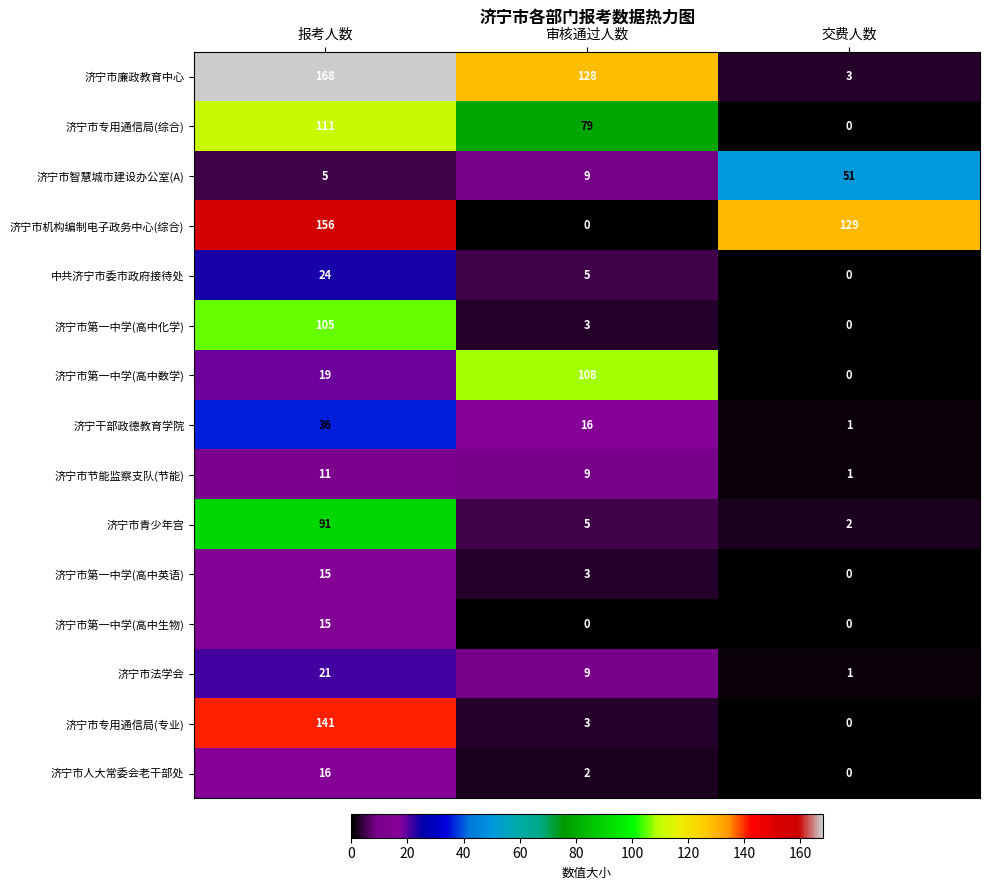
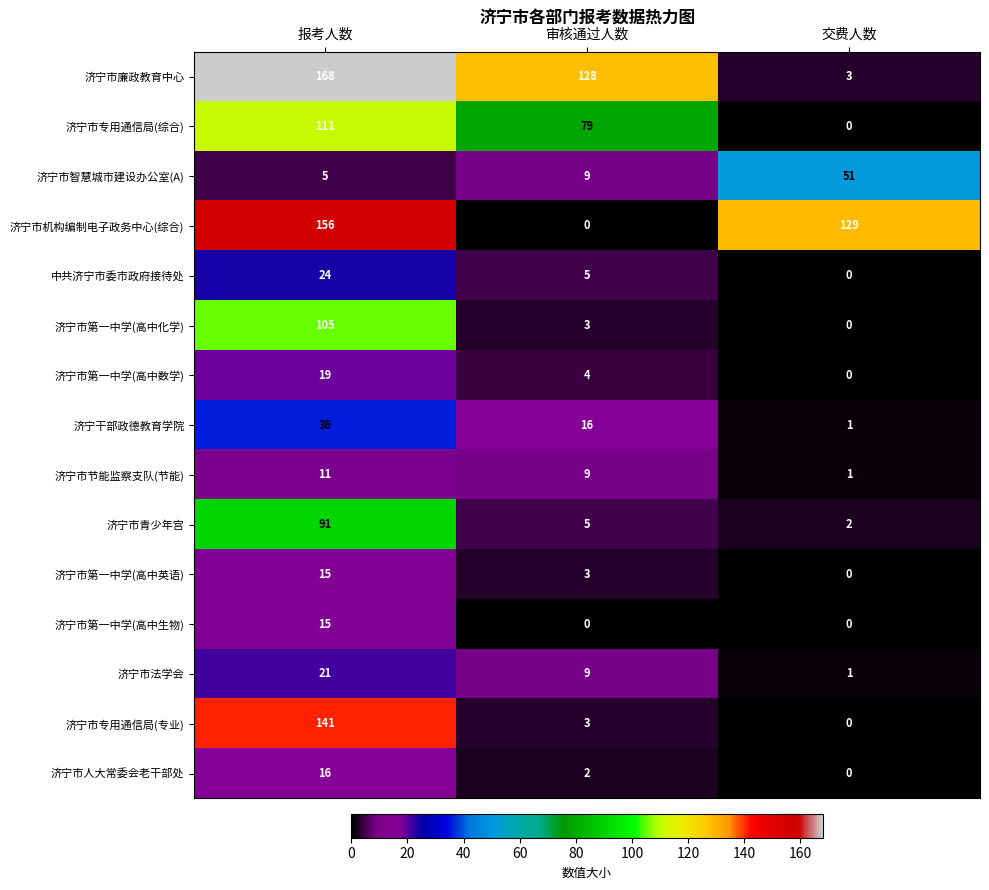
  {
    "济宁市廉政教育中心": {
      "报考人数": 168,
      "审核通过人数": 128,
      "交费人数": 3
    },
    "济宁市专用通信局(综合)": {
      "报考人数": 111,
      "审核通过人数": 79,
      "交费人数": 0
    },
    "济宁市智慧城市建设办公室(A)": {
      "报考人数": 5,
      "审核通过人数": 9,
      "交费人数": 51
    },
    "济宁市机构编制电子政务中心(综合)": {
      "报考人数": 156,
      "审核通过人数": 0,
      "交费人数": 129
    },
    "中共济宁市委市政府接待处": {
      "报考人数": 24,
      "审核通过人数": 5,
      "交费人数": 0
    },
    "济宁市第一中学(高中化学)": {
      "报考人数": 105,
      "审核通过人数": 3,
      "交费人数": 0
    },
    "济宁市第一中学(高中数学)": {
      "报考人数": 19,
-     "审核通过人数": 108,
+     "审核通过人数": 4,
      "交费人数": 0
    },
    "济宁干部政德教育学院": {
      "报考人数": 36,
      "审核通过人数": 16,
      "交费人数": 1
    },
    "济宁市节能监察支队(节能)": {
      "报考人数": 11,
      "审核通过人数": 9,
      "交费人数": 1
    },
    "济宁市青少年宫": {
      "报考人数": 91,
      "审核通过人数": 5,
      "交费人数": 2
    },
    "济宁市第一中学(高中英语)": {
      "报考人数": 15,
      "审核通过人数": 3,
      "交费人数": 0
    },
    "济宁市第一中学(高中生物)": {
      "报考人数": 15,
      "审核通过人数": 0,
      "交费人数": 0
    },
    "济宁市法学会": {
      "报考人数": 21,
      "审核通过人数": 9,
      "交费人数": 1
    },
    "济宁市专用通信局(专业)": {
      "报考人数": 141,
      "审核通过人数": 3,
      "交费人数": 0
    },
    "济宁市人大常委会老干部处": {
      "报考人数": 16,
      "审核通过人数": 2,
      "交费人数": 0
    }
  }
